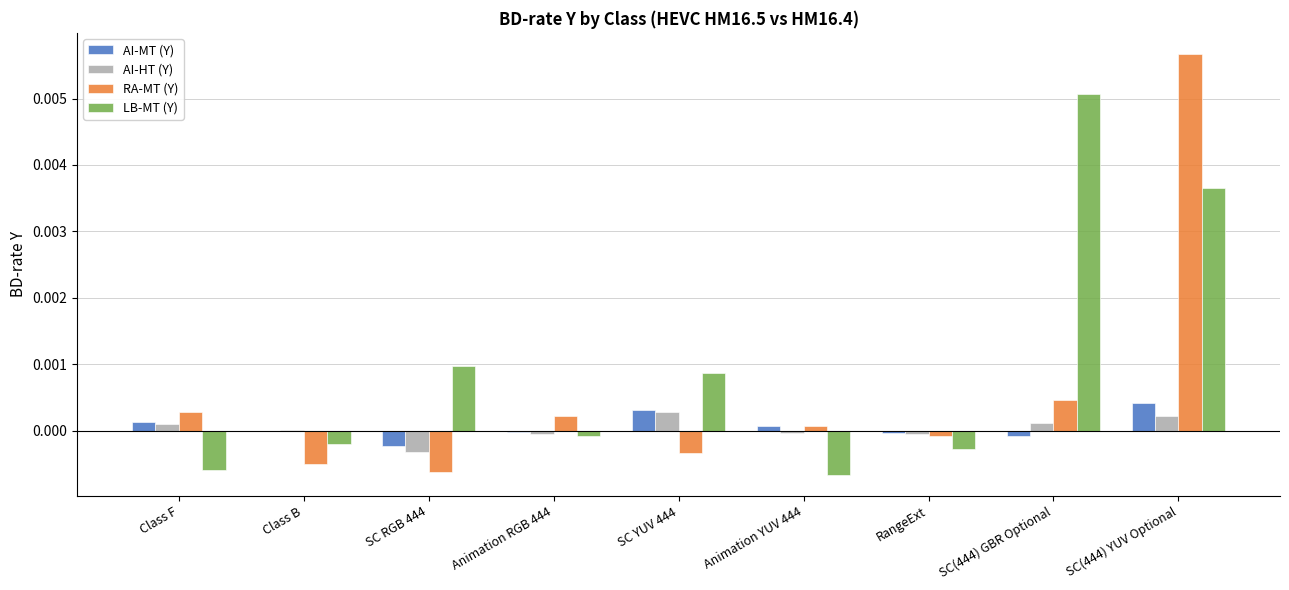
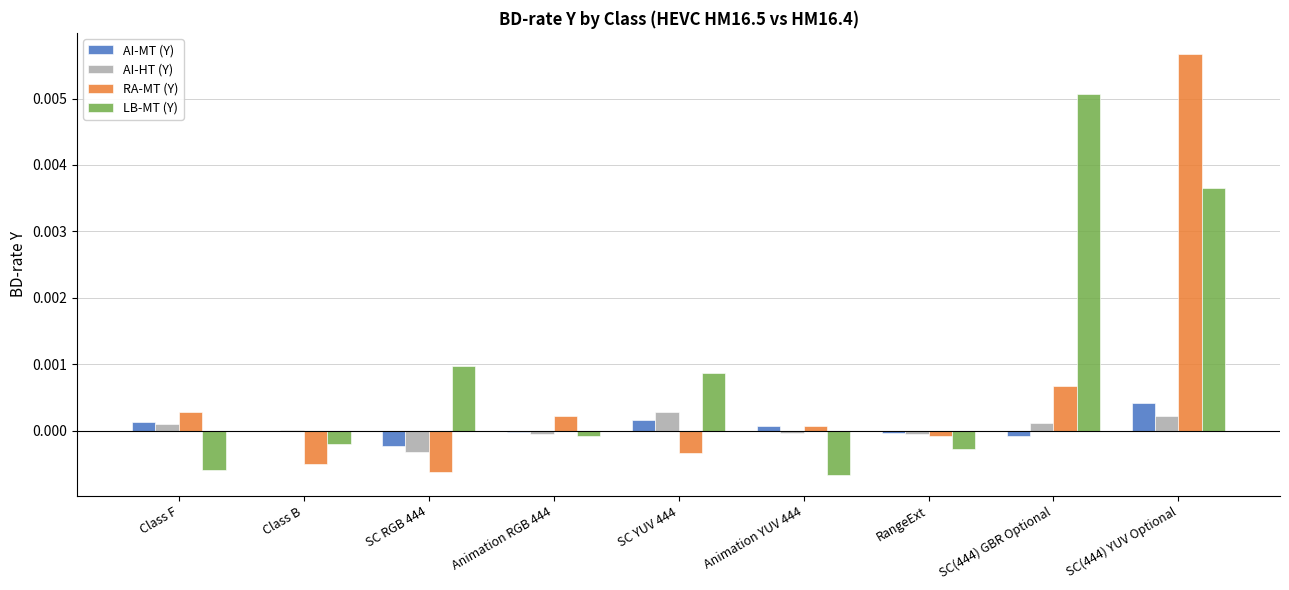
  {
    "AI-MT (Y)": {
      "Class F": 0.0001,
      "SC RGB 444": -0.0002,
-     "SC YUV 444": 0.0003,
+     "SC YUV 444": 0.0002,
      "Animation YUV 444": 0.0001,
      "SC(444) GBR Optional": -0.0001,
      "SC(444) YUV Optional": 0.0004
    },
    "AI-HT (Y)": {
      "Class F": 0.0001,
      "SC RGB 444": -0.0003,
      "Animation RGB 444": 0.0000,
      "SC YUV 444": 0.0003,
      "RangeExt": -0.0001,
      "SC(444) GBR Optional": 0.0001,
      "SC(444) YUV Optional": 0.0002
    },
    "RA-MT (Y)": {
      "Class F": 0.0003,
      "Class B": -0.0005,
      "SC RGB 444": -0.0006,
      "Animation RGB 444": 0.0002,
      "SC YUV 444": -0.0003,
      "Animation YUV 444": 0.0001,
      "RangeExt": -0.0001,
-     "SC(444) GBR Optional": 0.0005,
+     "SC(444) GBR Optional": 0.0007,
      "SC(444) YUV Optional": 0.0057
    },
    "LB-MT (Y)": {
      "Class F": -0.0006,
      "Class B": -0.0002,
      "SC RGB 444": 0.0010,
      "Animation RGB 444": -0.0001,
      "SC YUV 444": 0.0009,
      "Animation YUV 444": -0.0007,
      "RangeExt": -0.0003,
      "SC(444) GBR Optional": 0.0051,
      "SC(444) YUV Optional": 0.0036
    }
  }
